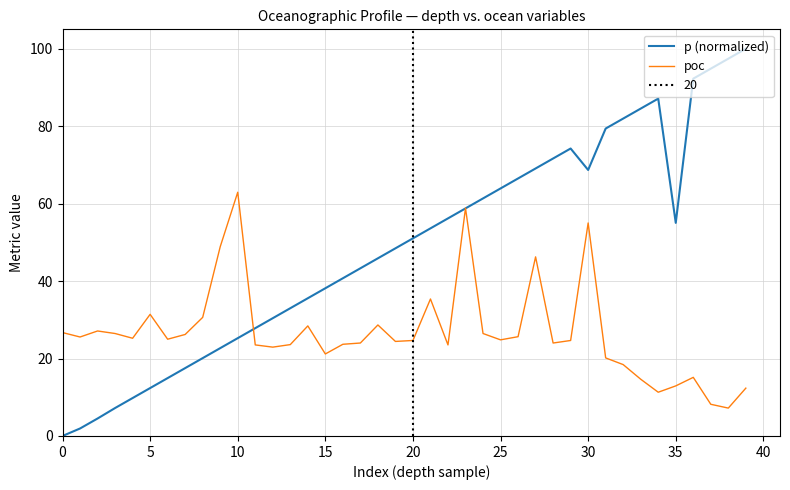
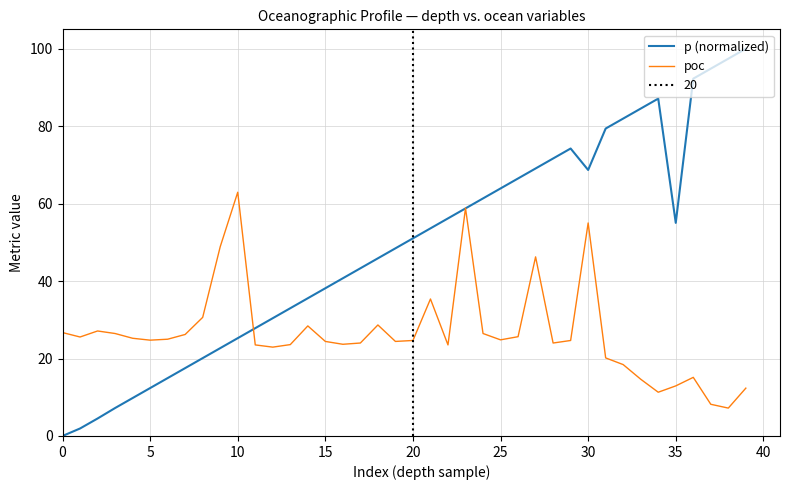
  {
    "p (normalized)": {
      "0": 0,
      "5": 12,
      "10": 25,
      "15": 38,
      "20": 51,
      "25": 64,
      "30": 69,
      "35": 55
    },
    "poc": {
      "0": 27,
-     "5": 31,
+     "5": 25,
      "10": 63,
-     "15": 21,
+     "15": 24,
      "20": 25,
      "25": 25,
      "30": 55,
      "35": 13
    }
  }
